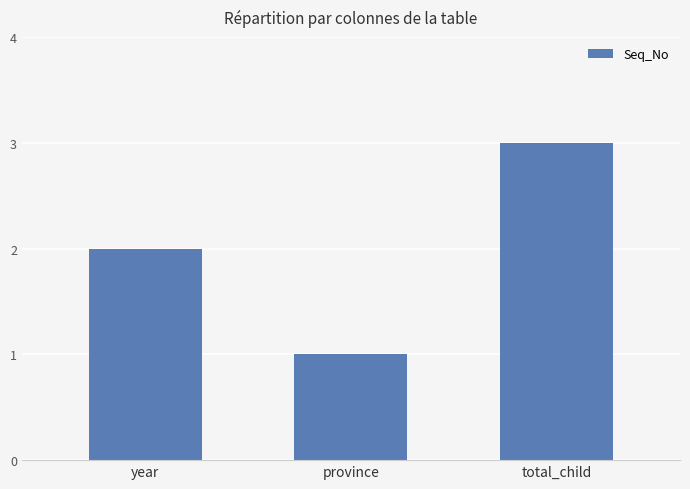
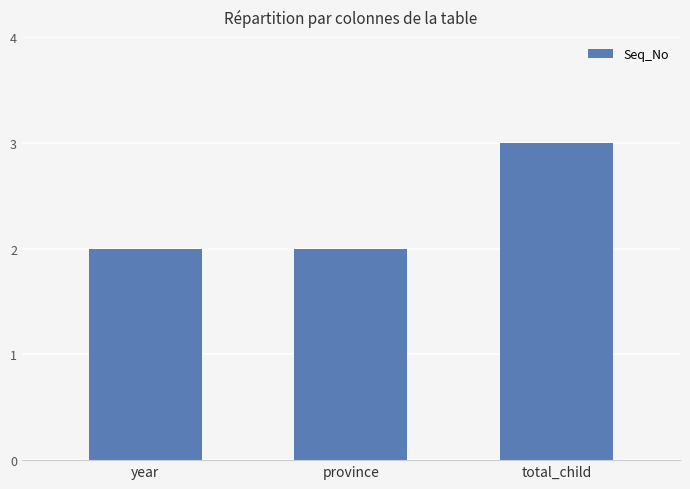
  {
    "year": 2,
-   "province": 1,
+   "province": 2,
    "total_child": 3
  }
